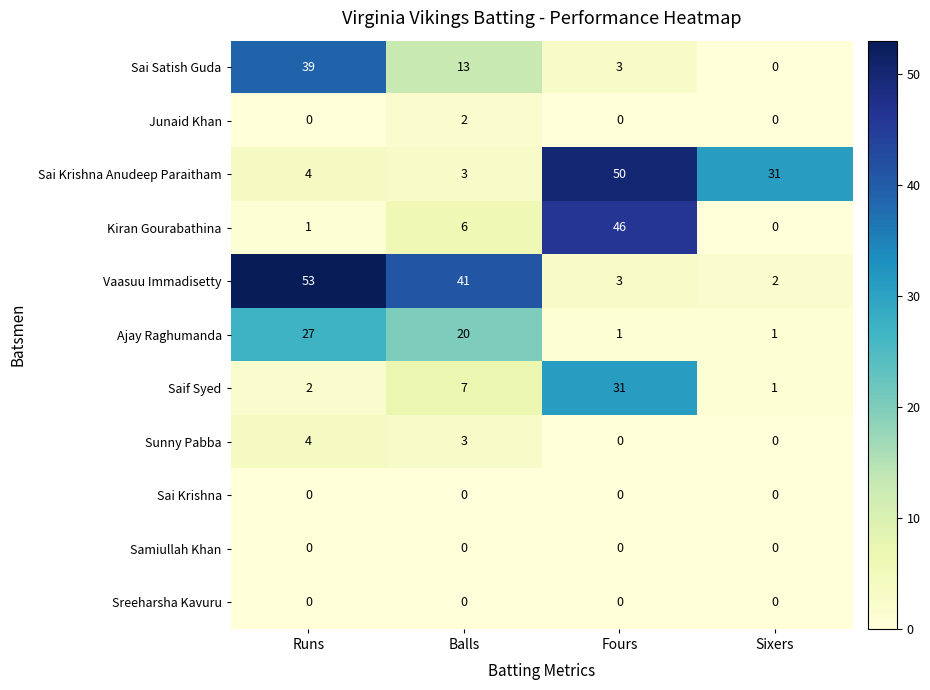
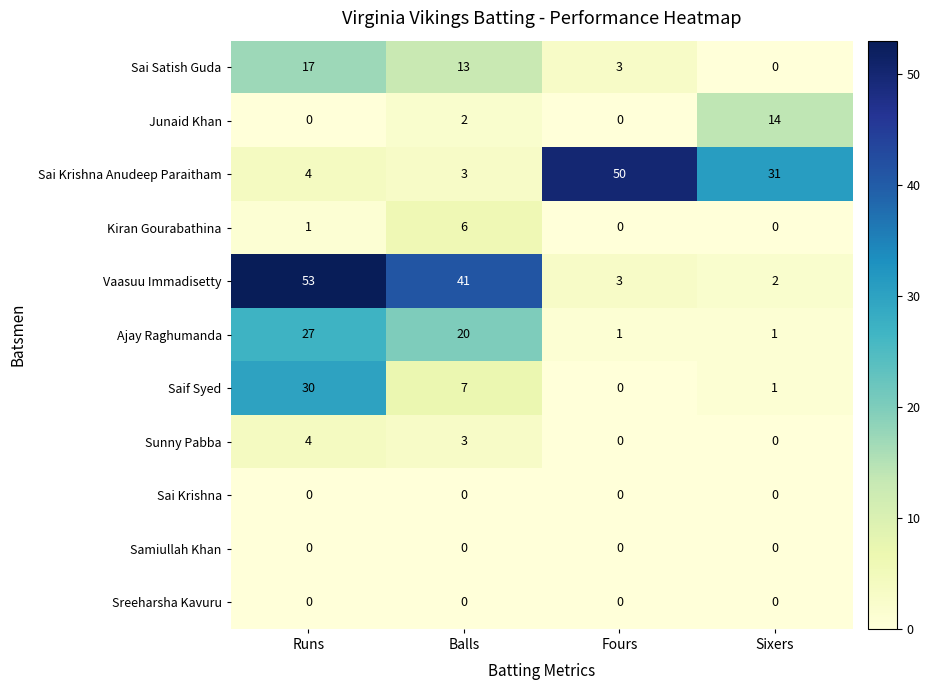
  {
    "Sai Satish Guda": {
-     "Runs": 39,
+     "Runs": 17,
      "Balls": 13,
      "Fours": 3,
      "Sixers": 0
    },
    "Junaid Khan": {
      "Runs": 0,
      "Balls": 2,
      "Fours": 0,
-     "Sixers": 0
+     "Sixers": 14
    },
    "Sai Krishna Anudeep Paraitham": {
      "Runs": 4,
      "Balls": 3,
      "Fours": 50,
      "Sixers": 31
    },
    "Kiran Gourabathina": {
      "Runs": 1,
      "Balls": 6,
-     "Fours": 46,
+     "Fours": 0,
      "Sixers": 0
    },
    "Vaasuu Immadisetty": {
      "Runs": 53,
      "Balls": 41,
      "Fours": 3,
      "Sixers": 2
    },
    "Ajay Raghumanda": {
      "Runs": 27,
      "Balls": 20,
      "Fours": 1,
      "Sixers": 1
    },
    "Saif Syed": {
-     "Runs": 2,
+     "Runs": 30,
      "Balls": 7,
-     "Fours": 31,
+     "Fours": 0,
      "Sixers": 1
    },
    "Sunny Pabba": {
      "Runs": 4,
      "Balls": 3,
      "Fours": 0,
      "Sixers": 0
    },
    "Sai Krishna": {
      "Runs": 0,
      "Balls": 0,
      "Fours": 0,
      "Sixers": 0
    },
    "Samiullah Khan": {
      "Runs": 0,
      "Balls": 0,
      "Fours": 0,
      "Sixers": 0
    },
    "Sreeharsha Kavuru": {
      "Runs": 0,
      "Balls": 0,
      "Fours": 0,
      "Sixers": 0
    }
  }
